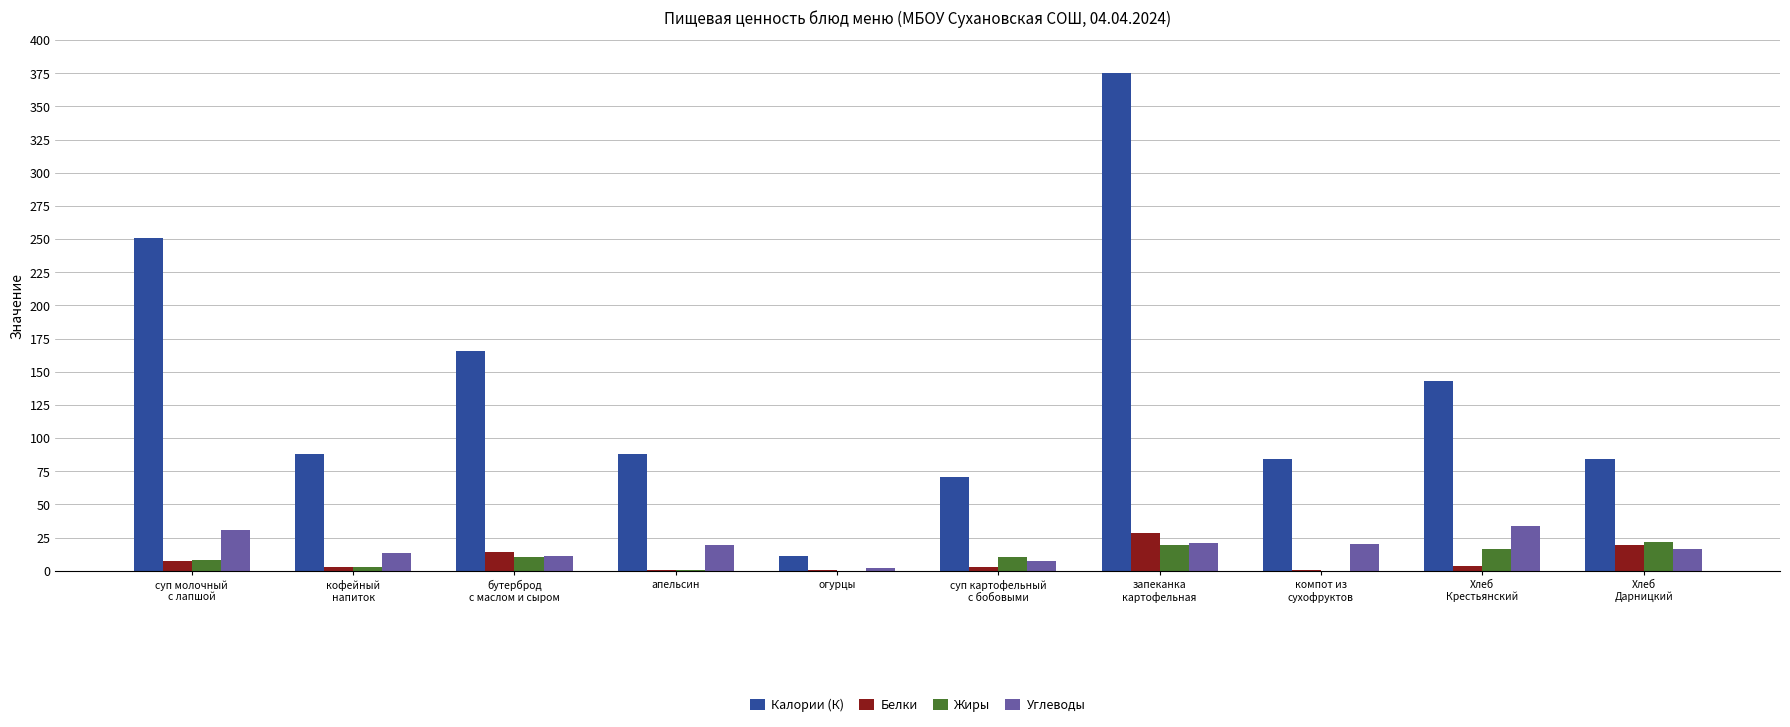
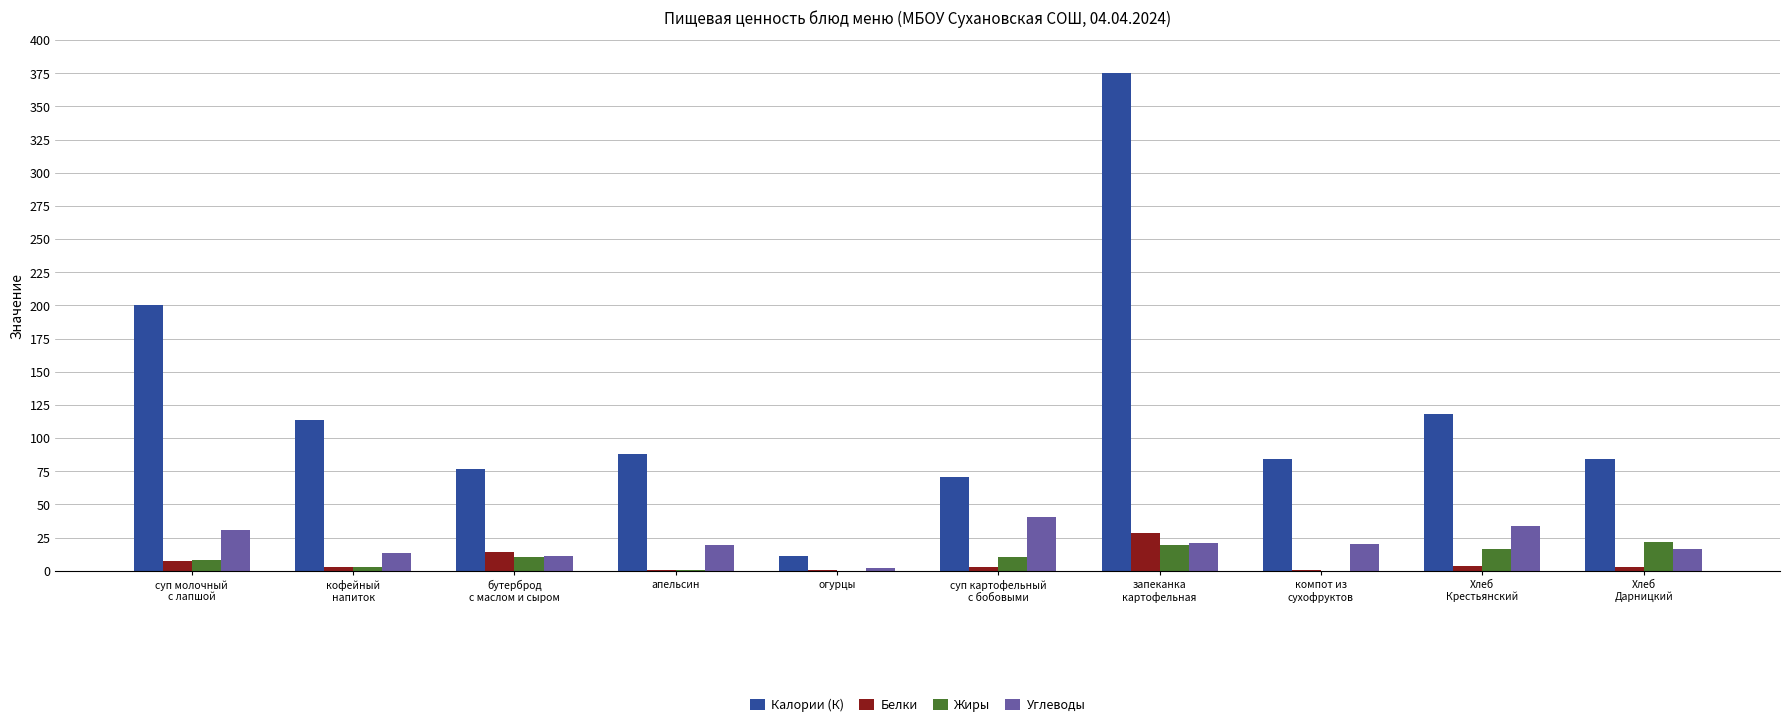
  {
    "Калории (К)": {
-     "суп молочный с лапшой": 251,
-     "кофейный напиток": 88,
-     "бутерброд с маслом и сыром": 166,
+     "суп молочный с лапшой": 200,
+     "кофейный напиток": 114,
+     "бутерброд с маслом и сыром": 76,
      "апельсин": 88,
      "огурцы": 11,
      "суп картофельный с бобовыми": 71,
      "запеканка картофельная": 375,
      "компот из сухофруктов": 84,
-     "Хлеб Крестьянский": 143,
+     "Хлеб Крестьянский": 118,
      "Хлеб Дарницкий": 84
    },
    "Белки": {
      "суп молочный с лапшой": 7,
      "кофейный напиток": 3,
      "бутерброд с маслом и сыром": 15,
      "суп картофельный с бобовыми": 3,
      "запеканка картофельная": 29,
      "Хлеб Крестьянский": 4,
-     "Хлеб Дарницкий": 20
+     "Хлеб Дарницкий": 3
    },
    "Жиры": {
      "суп молочный с лапшой": 8,
      "кофейный напиток": 3,
      "бутерброд с маслом и сыром": 10,
      "суп картофельный с бобовыми": 11,
      "запеканка картофельная": 20,
      "Хлеб Крестьянский": 17,
      "Хлеб Дарницкий": 21
    },
    "Углеводы": {
      "суп молочный с лапшой": 31,
      "кофейный напиток": 14,
      "бутерброд с маслом и сыром": 11,
      "апельсин": 20,
      "огурцы": 2,
-     "суп картофельный с бобовыми": 8,
+     "суп картофельный с бобовыми": 40,
      "запеканка картофельная": 21,
      "компот из сухофруктов": 20,
      "Хлеб Крестьянский": 34,
      "Хлеб Дарницкий": 16
    }
  }
